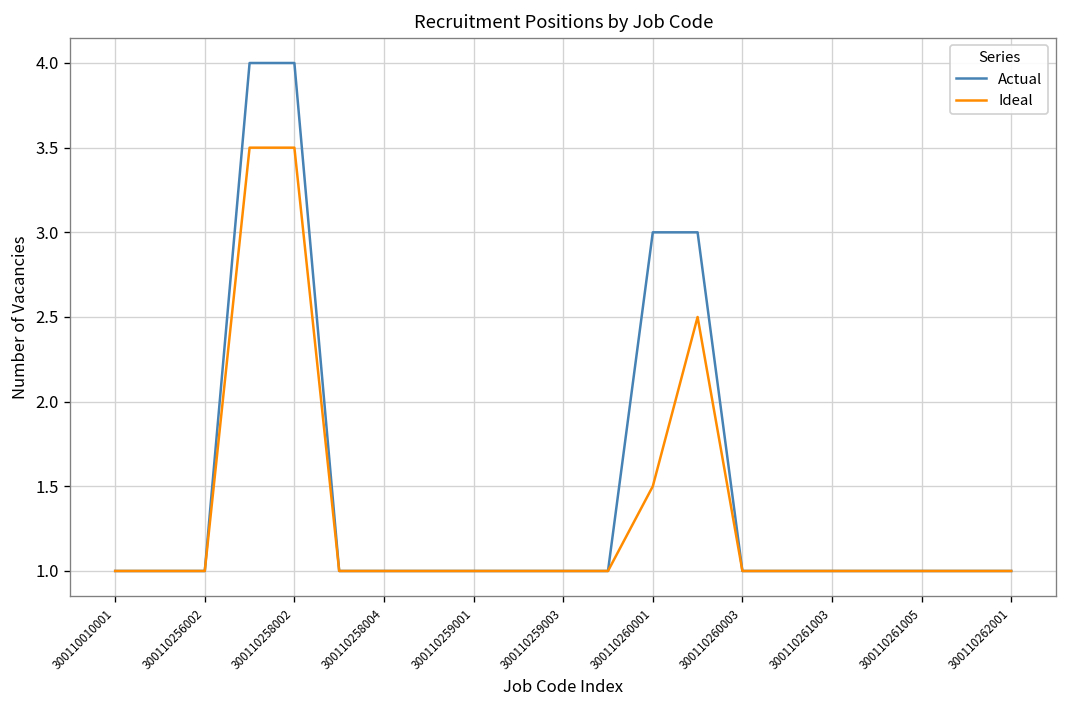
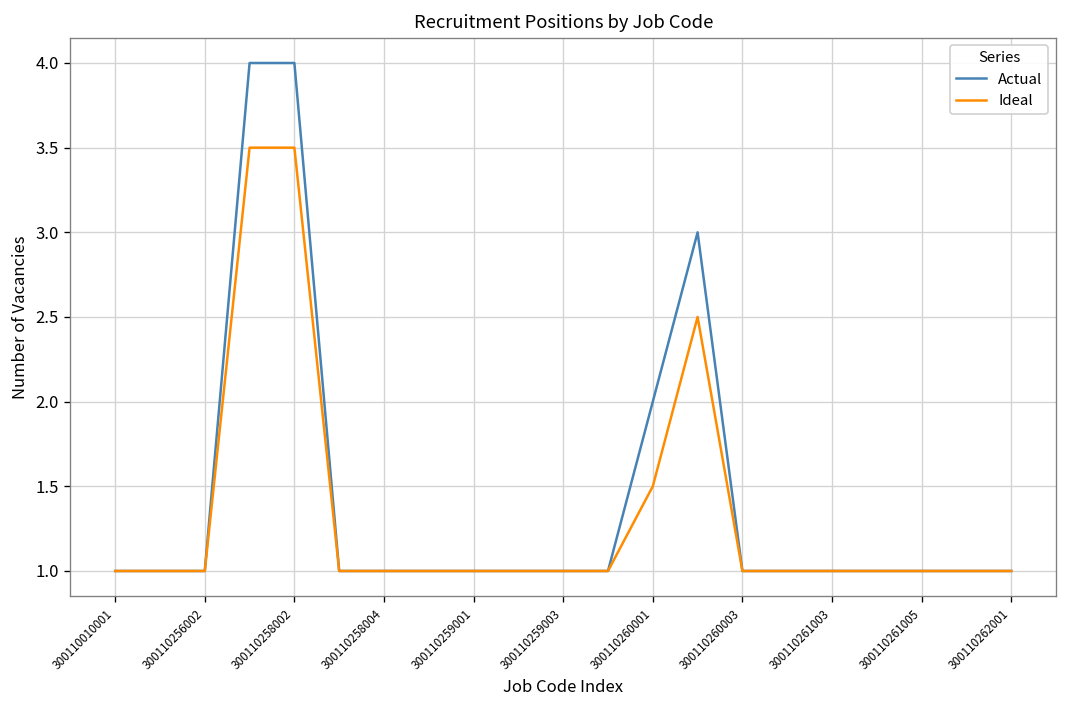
  {
    "Actual": {
      "300110258002": 4,
-     "300110260001": 3
+     "300110260001": 2
    },
    "Ideal": {
      "300110258002": 3.50,
      "300110260001": 1.50
    }
  }
